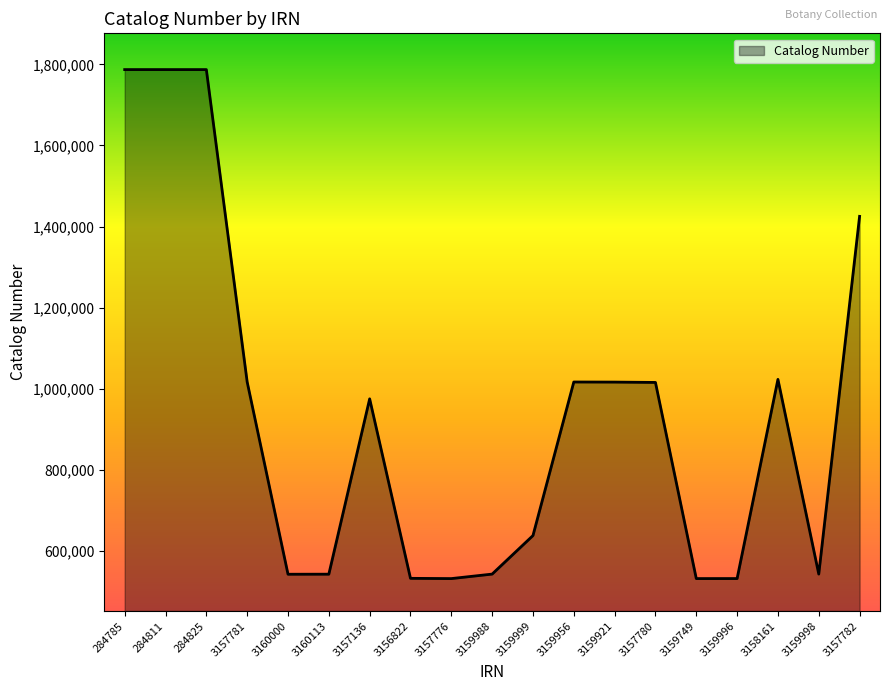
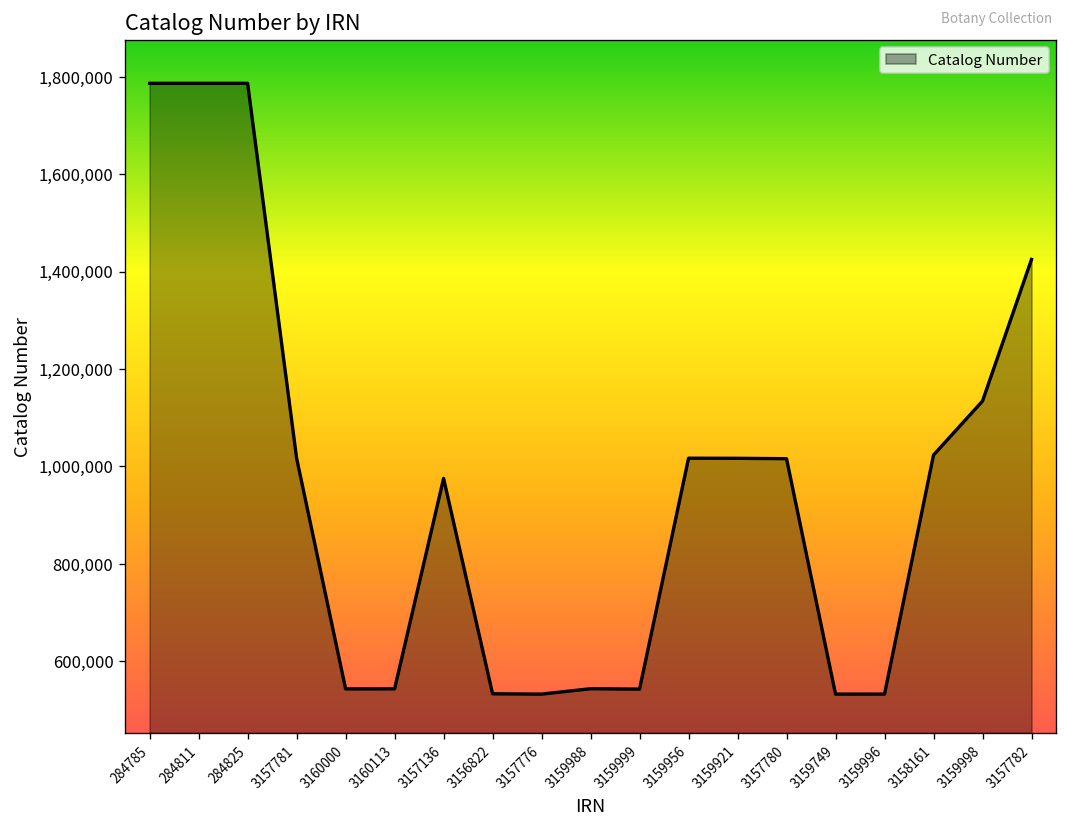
  {
    "284785": "1,790,000",
    "284811": "1,790,000",
    "284825": "1,790,000",
    "3157781": "1,020,000",
    "3160000": "540,000",
    "3160113": "540,000",
    "3157136": "980,000",
    "3156822": "530,000",
    "3157776": "530,000",
    "3159988": "540,000",
-   "3159999": "640,000",
+   "3159999": "540,000",
    "3159956": "1,020,000",
    "3159921": "1,020,000",
    "3157780": "1,020,000",
    "3159749": "530,000",
    "3159996": "530,000",
    "3158161": "1,020,000",
-   "3159998": "540,000",
+   "3159998": "1,130,000",
    "3157782": "1,430,000"
  }
